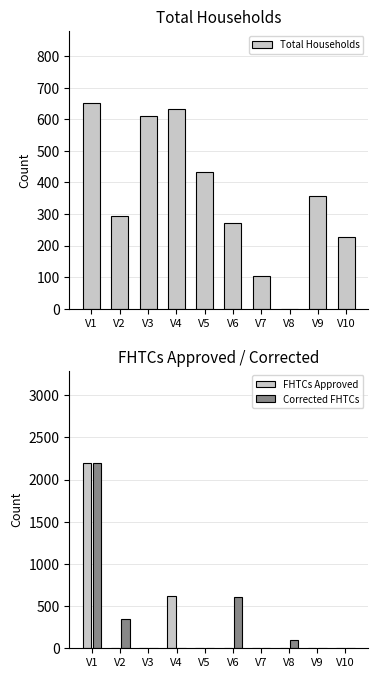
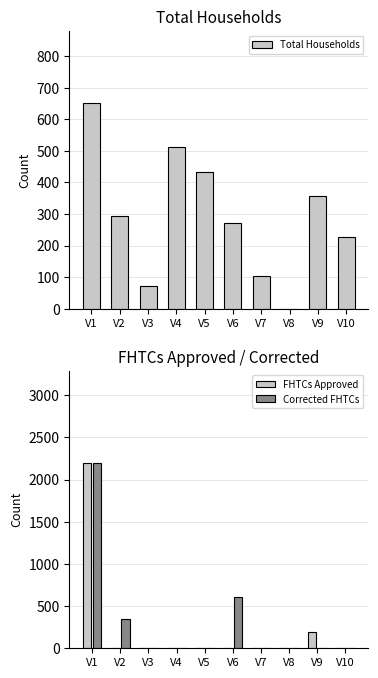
  {
    "Total Households": {
      "V1": 650,
      "V2": 290,
-     "V3": 610,
-     "V4": 630,
+     "V3": 70,
+     "V4": 510,
      "V5": 430,
      "V6": 270,
      "V7": 100,
      "V8": 0,
      "V9": 360,
      "V10": 230
    },
    "FHTCs Approved / Corrected": {
      "FHTCs Approved": {
        "V1": 2200,
        "V2": 0,
        "V3": 0,
-       "V4": 600,
+       "V4": 0,
        "V5": 0,
        "V6": 0,
        "V7": 0,
        "V8": 0,
-       "V9": 0,
+       "V9": 200,
        "V10": 0
      },
      "Corrected FHTCs": {
        "V1": 2200,
        "V2": 300,
        "V3": 0,
        "V4": 0,
        "V5": 0,
        "V6": 600,
        "V7": 0,
-       "V8": 100,
+       "V8": 0,
        "V9": 0,
        "V10": 0
      }
    }
  }
